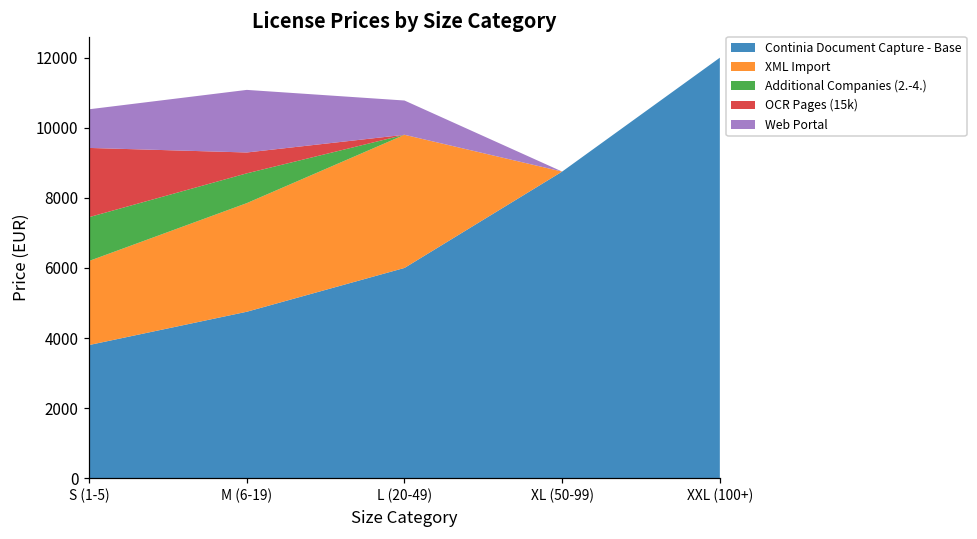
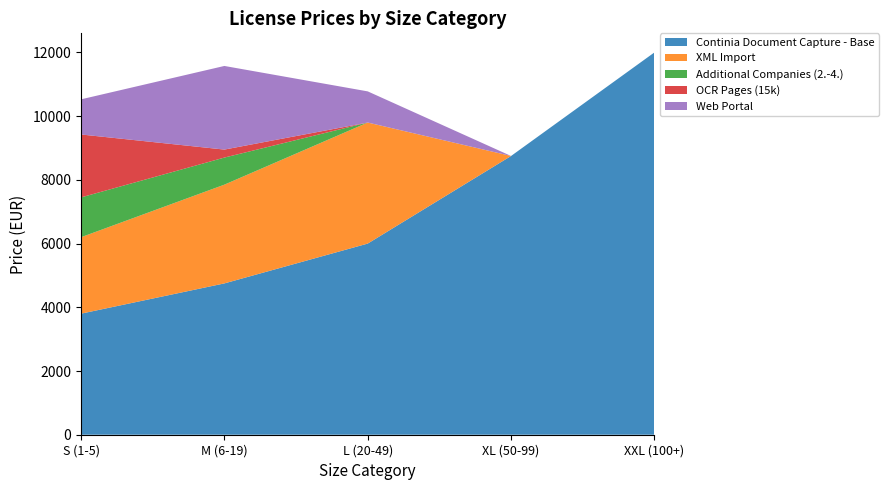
  {
    "Continia Document Capture - Base": {
      "S (1-5)": 3800,
      "M (6-19)": 4800,
      "L (20-49)": 6000
    },
    "XML Import": {
      "S (1-5)": 2400,
      "M (6-19)": 3100
    },
    "Additional Companies (2.-4.)": {
      "S (1-5)": 1300,
      "M (6-19)": 900
    },
    "OCR Pages (15k)": {
      "S (1-5)": 2000,
-     "M (6-19)": 600
+     "M (6-19)": 300
    },
    "Web Portal": {
      "S (1-5)": 1100,
-     "M (6-19)": 1800,
+     "M (6-19)": 2600,
      "L (20-49)": 1000
    }
  }
